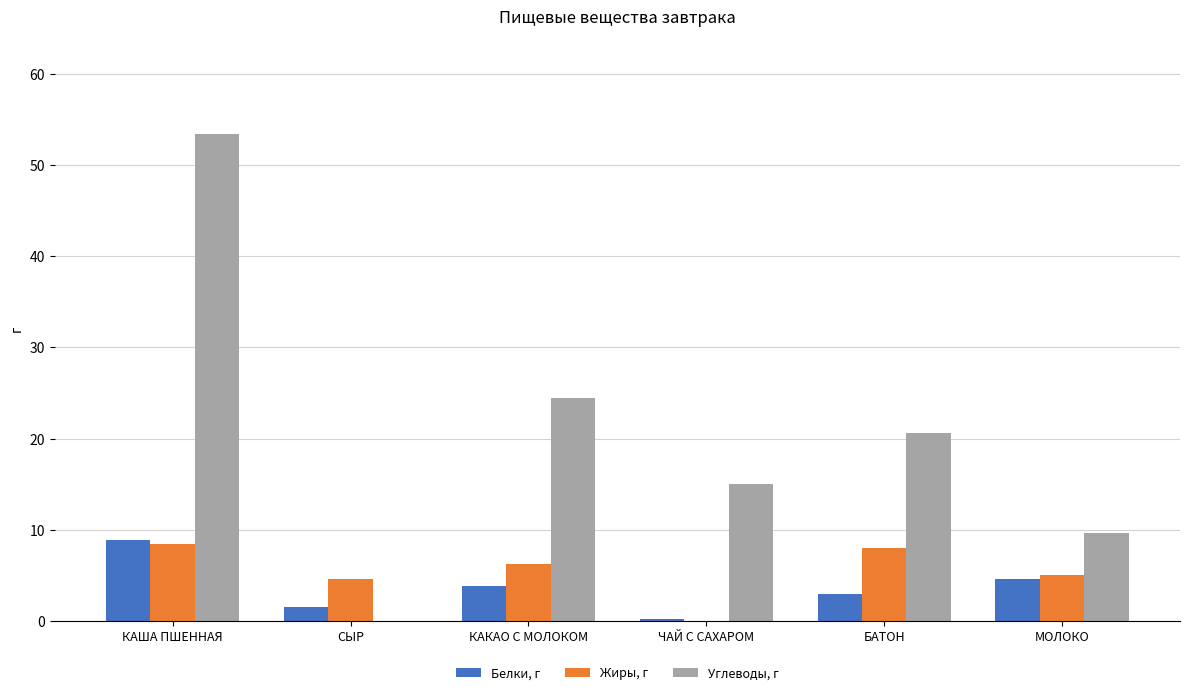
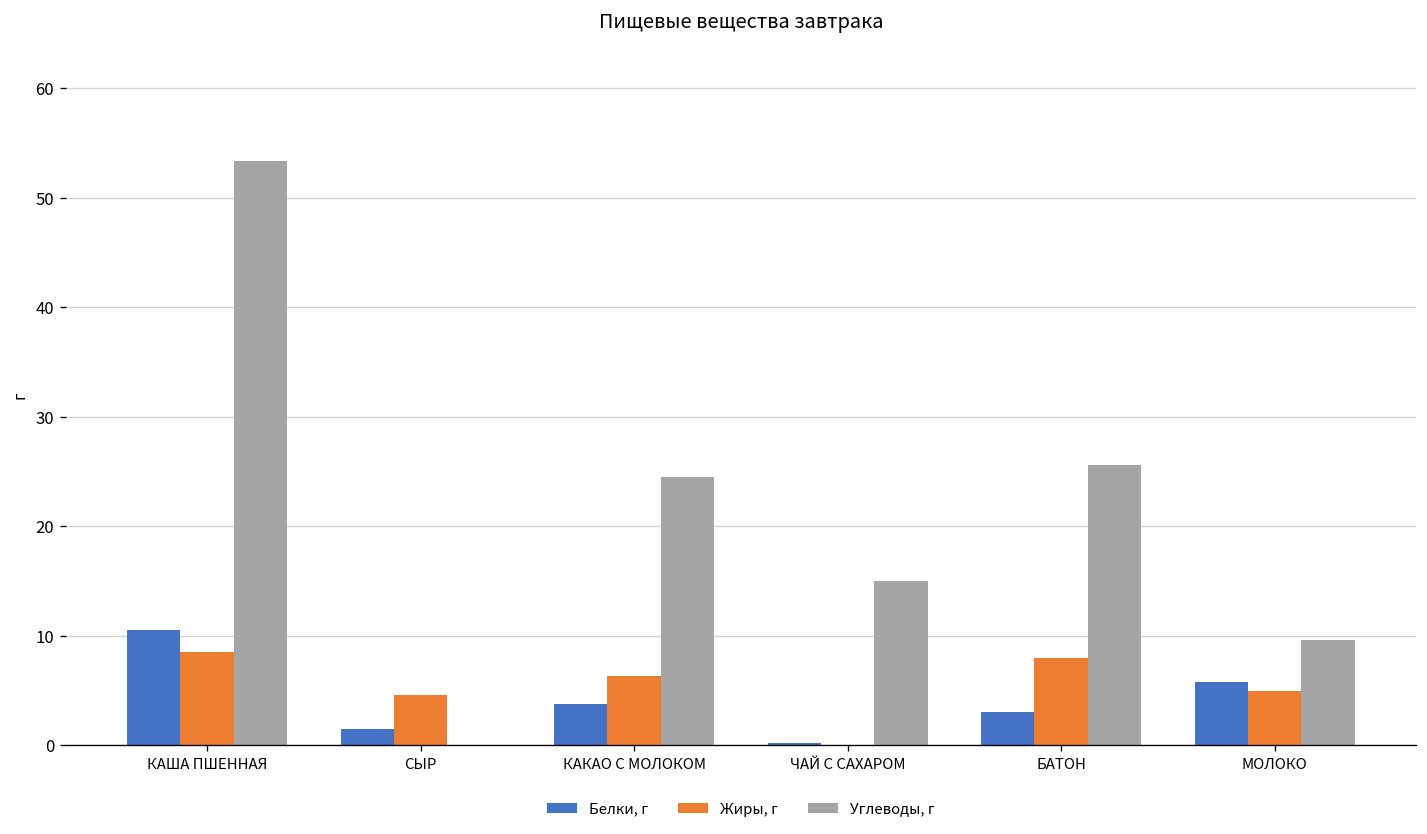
  {
    "Белки, г": {
-     "КАША ПШЕННАЯ": 9,
+     "КАША ПШЕННАЯ": 11,
      "СЫР": 2,
      "КАКАО С МОЛОКОМ": 4,
      "БАТОН": 3,
-     "МОЛОКО": 5
+     "МОЛОКО": 6
    },
    "Жиры, г": {
      "КАША ПШЕННАЯ": 9,
      "СЫР": 5,
      "КАКАО С МОЛОКОМ": 6,
      "ЧАЙ С САХАРОМ": 0,
      "БАТОН": 8,
      "МОЛОКО": 5
    },
    "Углеводы, г": {
      "КАША ПШЕННАЯ": 53,
      "СЫР": 0,
      "КАКАО С МОЛОКОМ": 25,
      "ЧАЙ С САХАРОМ": 15,
-     "БАТОН": 21,
+     "БАТОН": 26,
      "МОЛОКО": 10
    }
  }
